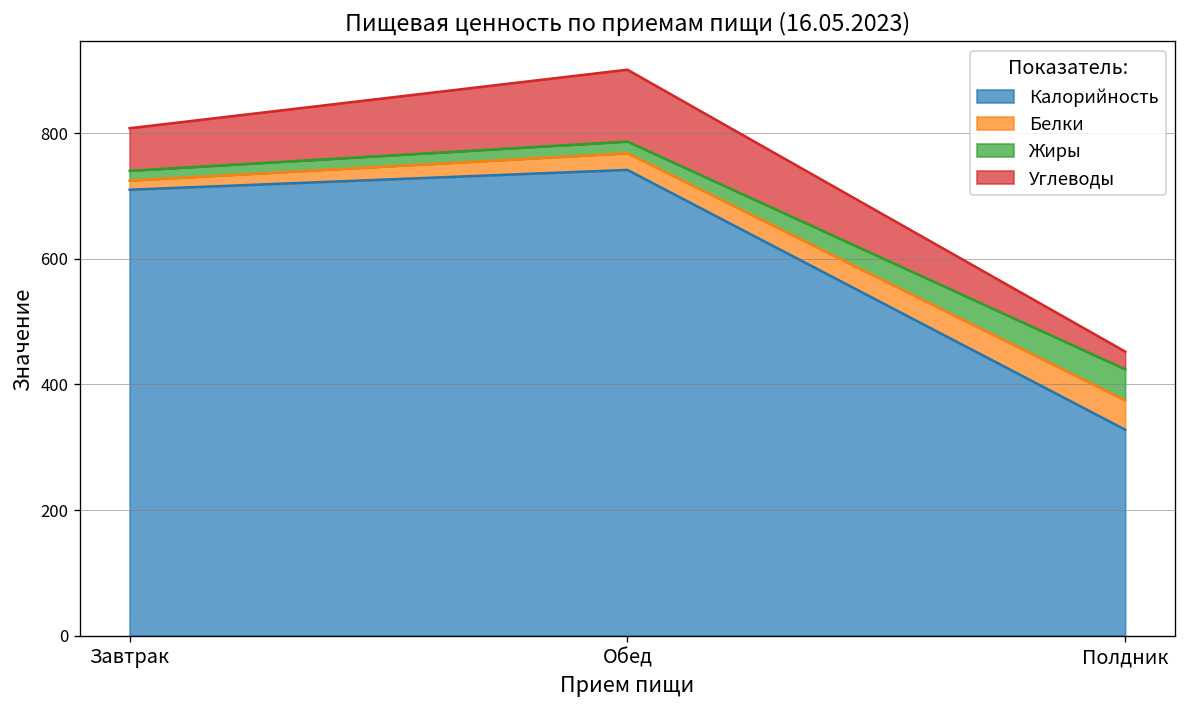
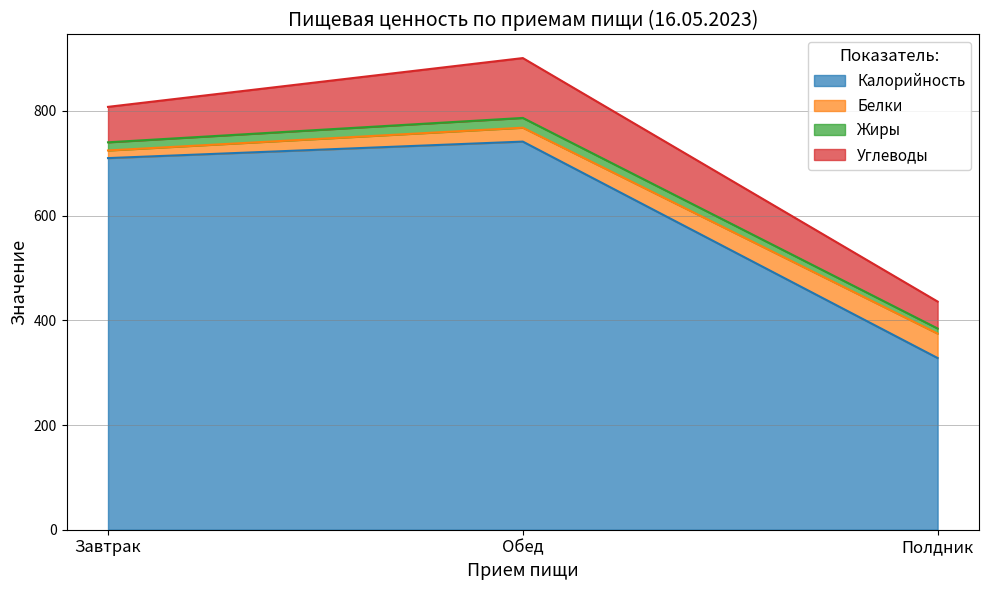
  {
    "Калорийность": {
      "Завтрак": 710,
      "Обед": 740,
      "Полдник": 330
    },
    "Белки": {
      "Завтрак": 10,
      "Обед": 30,
      "Полдник": 50
    },
    "Жиры": {
      "Завтрак": 20,
      "Обед": 20,
-     "Полдник": 50
+     "Полдник": 10
    },
    "Углеводы": {
      "Завтрак": 70,
      "Обед": 110,
-     "Полдник": 30
+     "Полдник": 50
    }
  }
